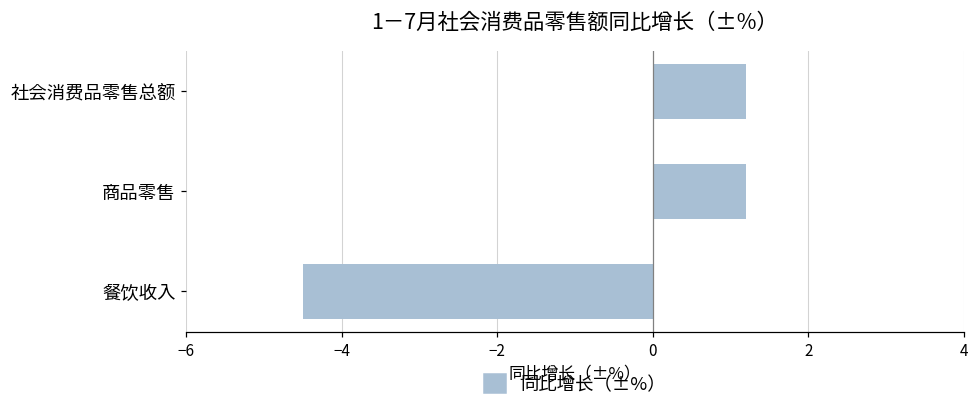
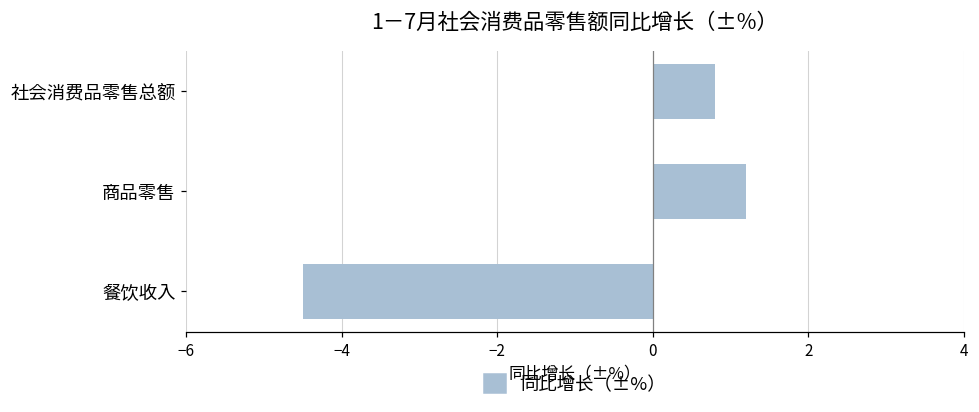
  {
-   "社会消费品零售总额": 1.2,
+   "社会消费品零售总额": 0.8,
    "商品零售": 1.2,
    "餐饮收入": -4.5
  }
